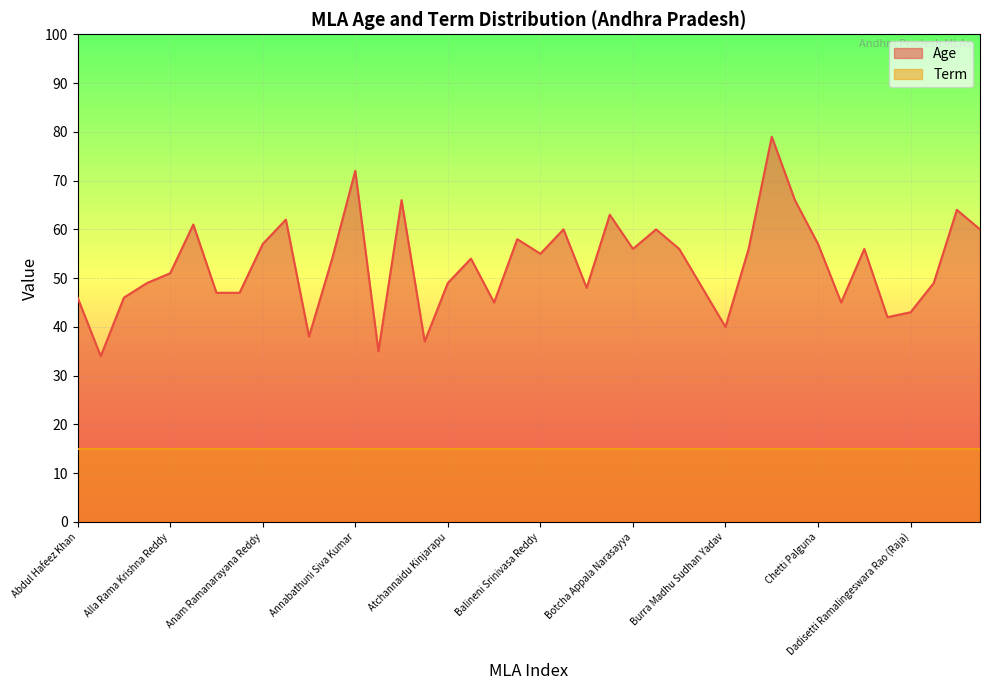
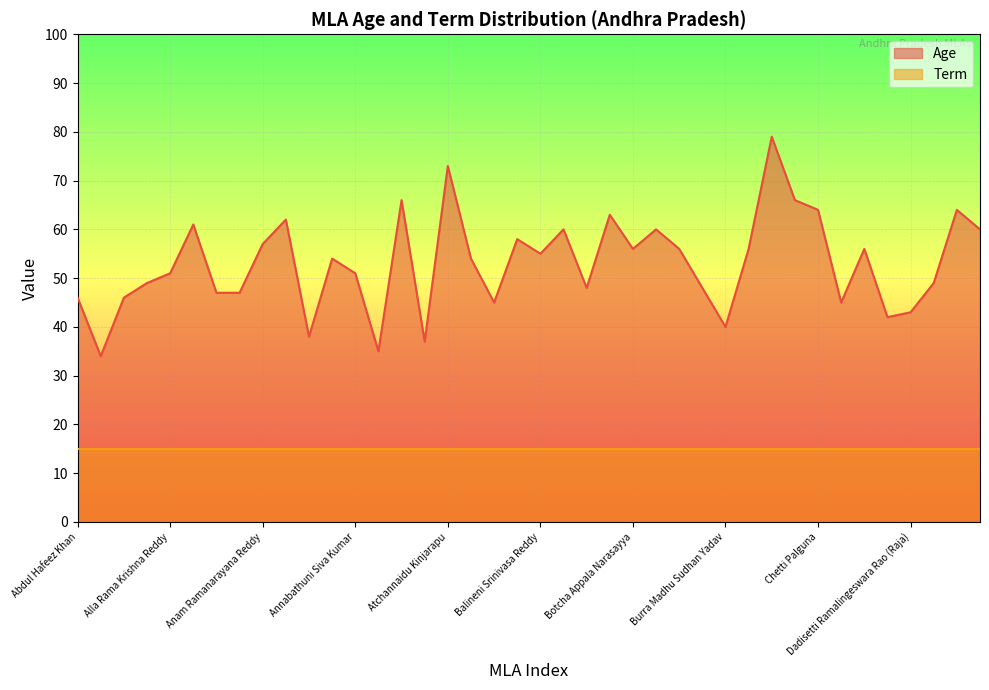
  {
    "Age": {
      "Abdul Hafeez Khan": 46,
      "Alla Rama Krishna Reddy": 51,
      "Anam Ramanarayana Reddy": 57,
-     "Annabathuni Siva Kumar": 72,
-     "Atchannaidu Kinjarapu": 49,
+     "Annabathuni Siva Kumar": 51,
+     "Atchannaidu Kinjarapu": 73,
      "Balineni Srinivasa Reddy": 55,
      "Botcha Appala Narasayya": 56,
      "Burra Madhu Sudhan Yadav": 40,
-     "Chetti Palguna": 57,
+     "Chetti Palguna": 64,
      "Dadisetti Ramalingeswara Rao (Raja)": 43
    },
    "Term": {
      "Abdul Hafeez Khan": 15,
      "Alla Rama Krishna Reddy": 15,
      "Anam Ramanarayana Reddy": 15,
      "Annabathuni Siva Kumar": 15,
      "Atchannaidu Kinjarapu": 15,
      "Balineni Srinivasa Reddy": 15,
      "Botcha Appala Narasayya": 15,
      "Burra Madhu Sudhan Yadav": 15,
      "Chetti Palguna": 15,
      "Dadisetti Ramalingeswara Rao (Raja)": 15
    }
  }
